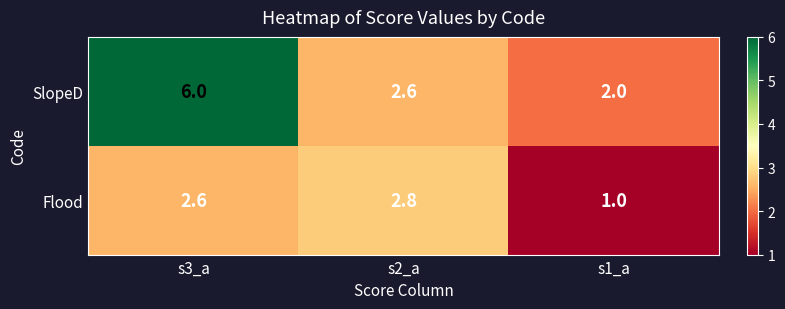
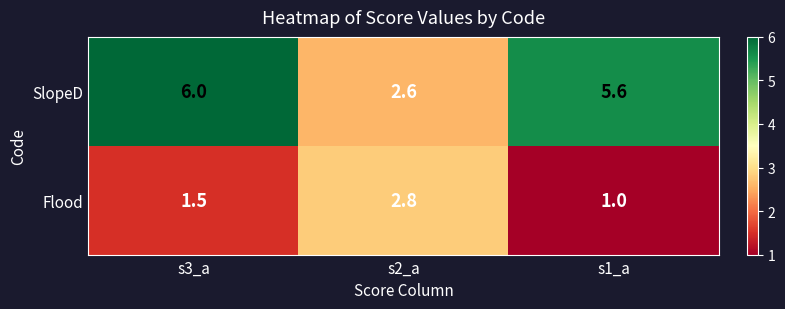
  {
    "SlopeD": {
      "s3_a": 6.0,
      "s2_a": 2.6,
-     "s1_a": 2.0
+     "s1_a": 5.6
    },
    "Flood": {
-     "s3_a": 2.6,
+     "s3_a": 1.5,
      "s2_a": 2.8,
      "s1_a": 1.0
    }
  }
